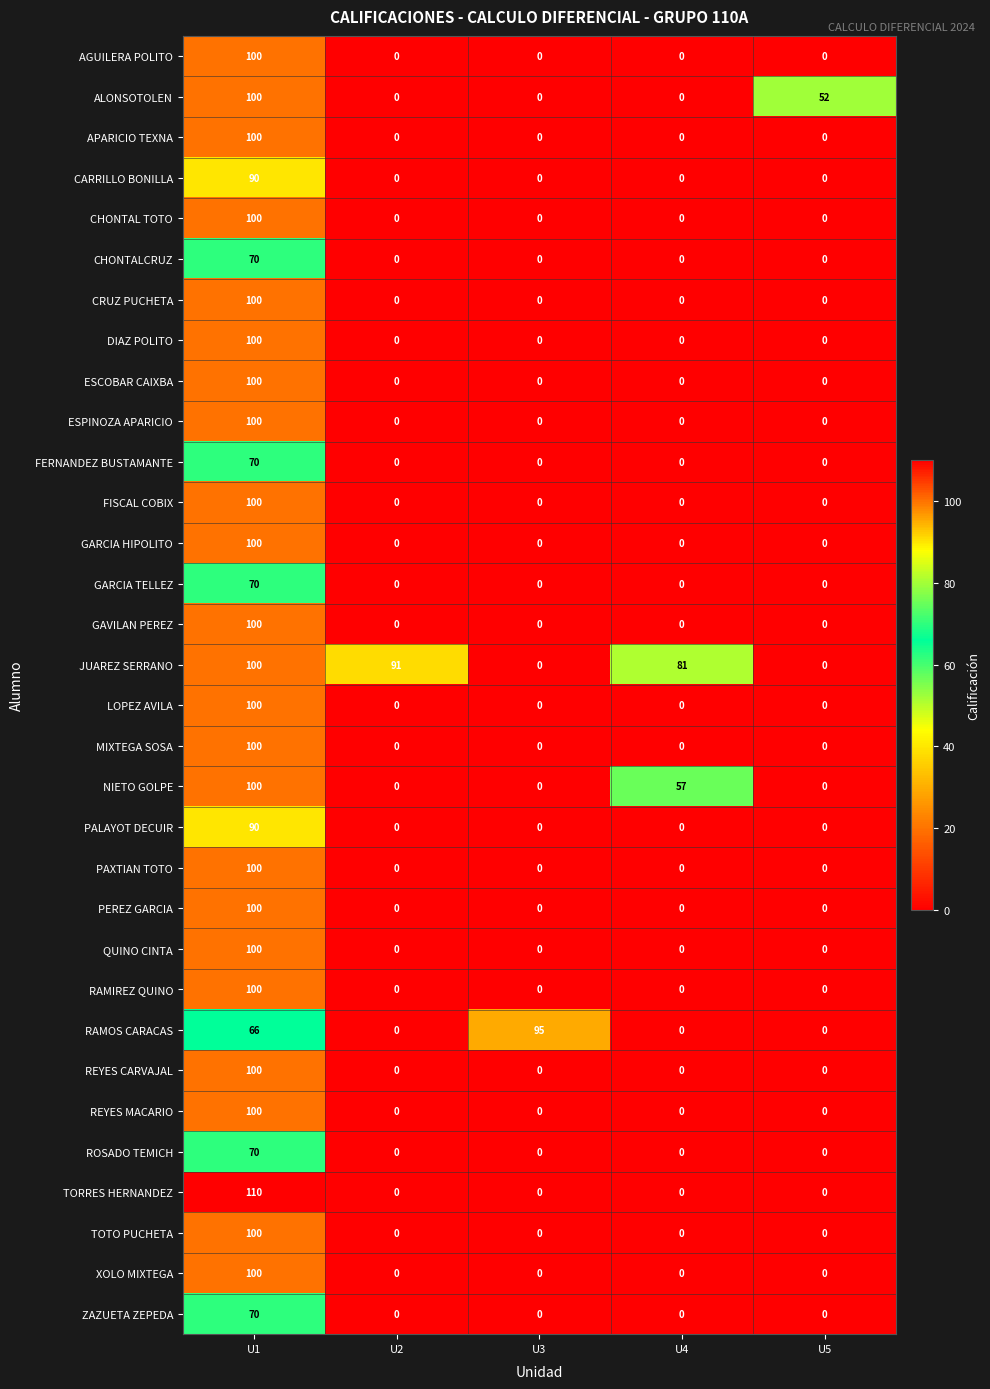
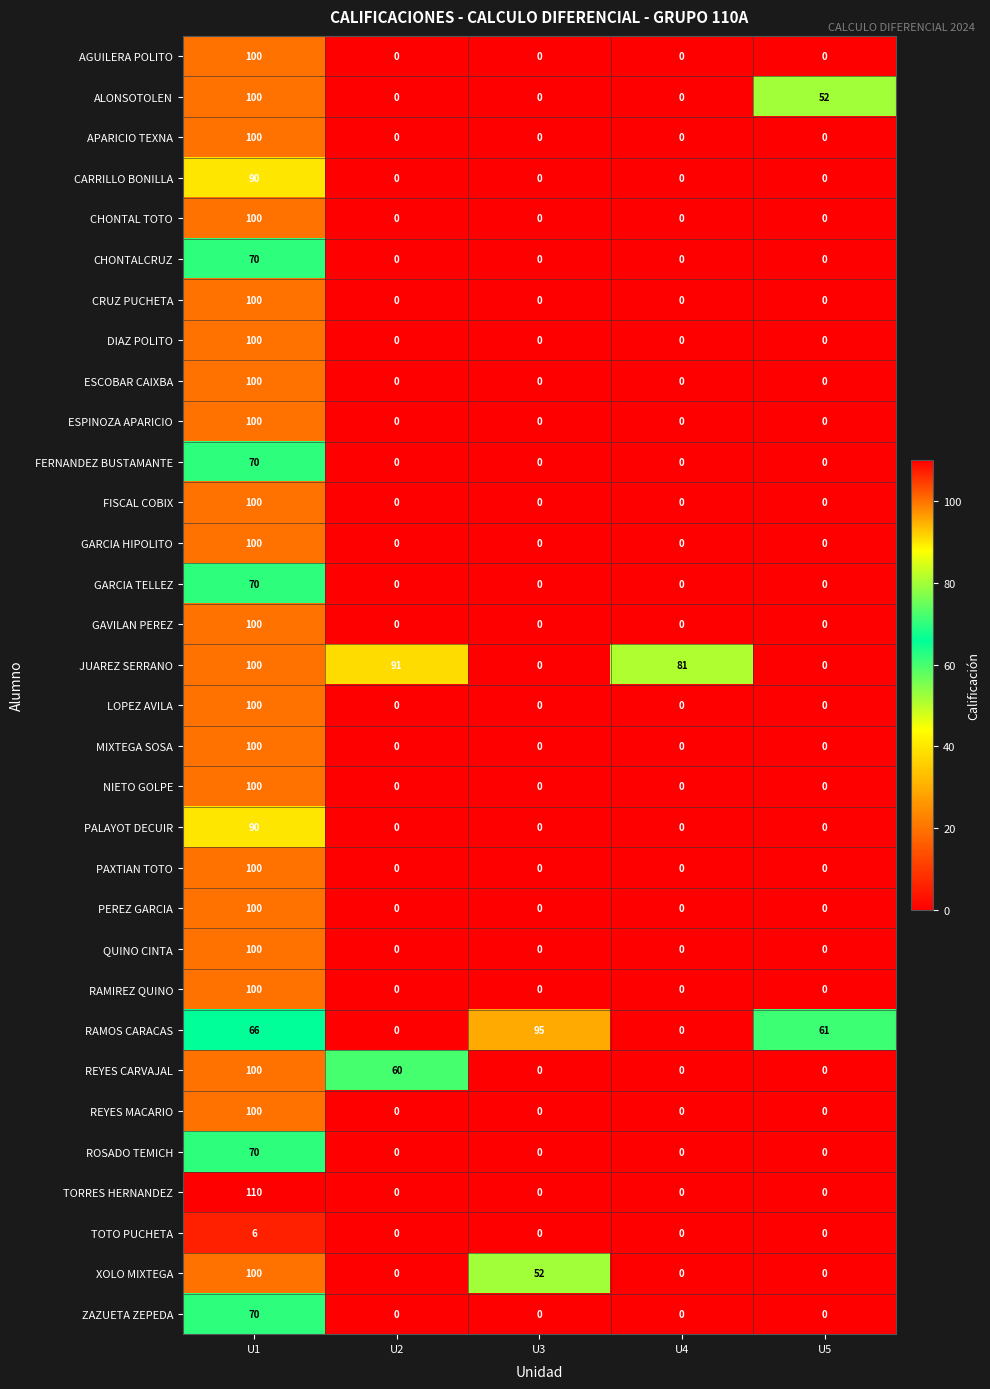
  {
    "AGUILERA POLITO": {
      "U1": 100,
      "U2": 0,
      "U3": 0,
      "U4": 0,
      "U5": 0
    },
    "ALONSOTOLEN": {
      "U1": 100,
      "U2": 0,
      "U3": 0,
      "U4": 0,
      "U5": 52
    },
    "APARICIO TEXNA": {
      "U1": 100,
      "U2": 0,
      "U3": 0,
      "U4": 0,
      "U5": 0
    },
    "CARRILLO BONILLA": {
      "U1": 90,
      "U2": 0,
      "U3": 0,
      "U4": 0,
      "U5": 0
    },
    "CHONTAL TOTO": {
      "U1": 100,
      "U2": 0,
      "U3": 0,
      "U4": 0,
      "U5": 0
    },
    "CHONTALCRUZ": {
      "U1": 70,
      "U2": 0,
      "U3": 0,
      "U4": 0,
      "U5": 0
    },
    "CRUZ PUCHETA": {
      "U1": 100,
      "U2": 0,
      "U3": 0,
      "U4": 0,
      "U5": 0
    },
    "DIAZ POLITO": {
      "U1": 100,
      "U2": 0,
      "U3": 0,
      "U4": 0,
      "U5": 0
    },
    "ESCOBAR CAIXBA": {
      "U1": 100,
      "U2": 0,
      "U3": 0,
      "U4": 0,
      "U5": 0
    },
    "ESPINOZA APARICIO": {
      "U1": 100,
      "U2": 0,
      "U3": 0,
      "U4": 0,
      "U5": 0
    },
    "FERNANDEZ BUSTAMANTE": {
      "U1": 70,
      "U2": 0,
      "U3": 0,
      "U4": 0,
      "U5": 0
    },
    "FISCAL COBIX": {
      "U1": 100,
      "U2": 0,
      "U3": 0,
      "U4": 0,
      "U5": 0
    },
    "GARCIA HIPOLITO": {
      "U1": 100,
      "U2": 0,
      "U3": 0,
      "U4": 0,
      "U5": 0
    },
    "GARCIA TELLEZ": {
      "U1": 70,
      "U2": 0,
      "U3": 0,
      "U4": 0,
      "U5": 0
    },
    "GAVILAN PEREZ": {
      "U1": 100,
      "U2": 0,
      "U3": 0,
      "U4": 0,
      "U5": 0
    },
    "JUAREZ SERRANO": {
      "U1": 100,
      "U2": 91,
      "U3": 0,
      "U4": 81,
      "U5": 0
    },
    "LOPEZ AVILA": {
      "U1": 100,
      "U2": 0,
      "U3": 0,
      "U4": 0,
      "U5": 0
    },
    "MIXTEGA SOSA": {
      "U1": 100,
      "U2": 0,
      "U3": 0,
      "U4": 0,
      "U5": 0
    },
    "NIETO GOLPE": {
      "U1": 100,
      "U2": 0,
      "U3": 0,
-     "U4": 57,
+     "U4": 0,
      "U5": 0
    },
    "PALAYOT DECUIR": {
      "U1": 90,
      "U2": 0,
      "U3": 0,
      "U4": 0,
      "U5": 0
    },
    "PAXTIAN TOTO": {
      "U1": 100,
      "U2": 0,
      "U3": 0,
      "U4": 0,
      "U5": 0
    },
    "PEREZ GARCIA": {
      "U1": 100,
      "U2": 0,
      "U3": 0,
      "U4": 0,
      "U5": 0
    },
    "QUINO CINTA": {
      "U1": 100,
      "U2": 0,
      "U3": 0,
      "U4": 0,
      "U5": 0
    },
    "RAMIREZ QUINO": {
      "U1": 100,
      "U2": 0,
      "U3": 0,
      "U4": 0,
      "U5": 0
    },
    "RAMOS CARACAS": {
      "U1": 66,
      "U2": 0,
      "U3": 95,
      "U4": 0,
-     "U5": 0
+     "U5": 61
    },
    "REYES CARVAJAL": {
      "U1": 100,
-     "U2": 0,
+     "U2": 60,
      "U3": 0,
      "U4": 0,
      "U5": 0
    },
    "REYES MACARIO": {
      "U1": 100,
      "U2": 0,
      "U3": 0,
      "U4": 0,
      "U5": 0
    },
    "ROSADO TEMICH": {
      "U1": 70,
      "U2": 0,
      "U3": 0,
      "U4": 0,
      "U5": 0
    },
    "TORRES HERNANDEZ": {
      "U1": 110,
      "U2": 0,
      "U3": 0,
      "U4": 0,
      "U5": 0
    },
    "TOTO PUCHETA": {
-     "U1": 100,
+     "U1": 6,
      "U2": 0,
      "U3": 0,
      "U4": 0,
      "U5": 0
    },
    "XOLO MIXTEGA": {
      "U1": 100,
      "U2": 0,
-     "U3": 0,
+     "U3": 52,
      "U4": 0,
      "U5": 0
    },
    "ZAZUETA ZEPEDA": {
      "U1": 70,
      "U2": 0,
      "U3": 0,
      "U4": 0,
      "U5": 0
    }
  }
